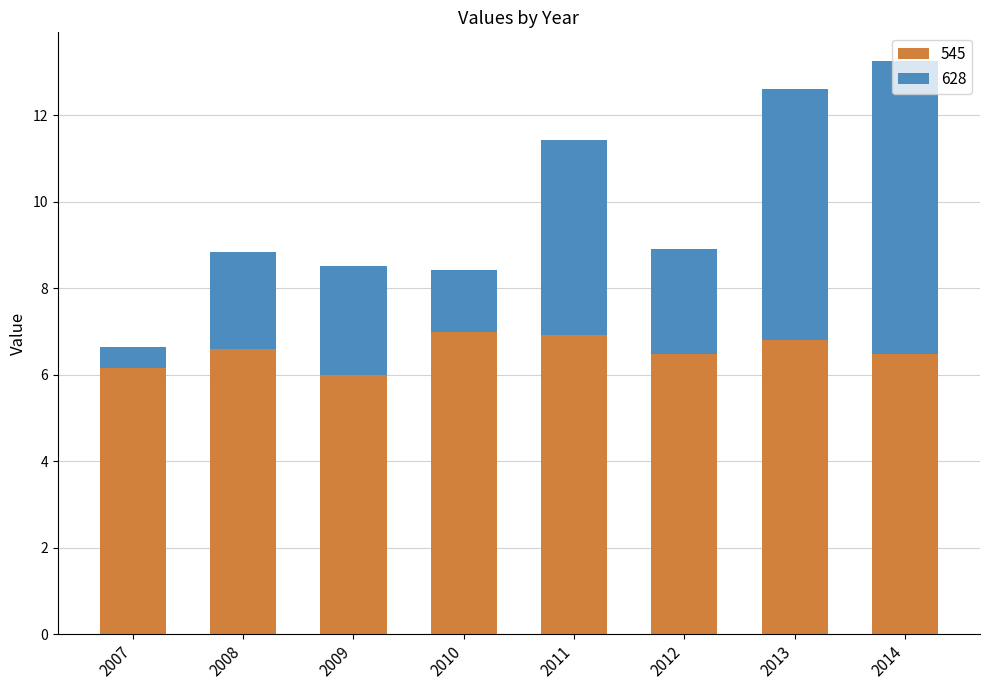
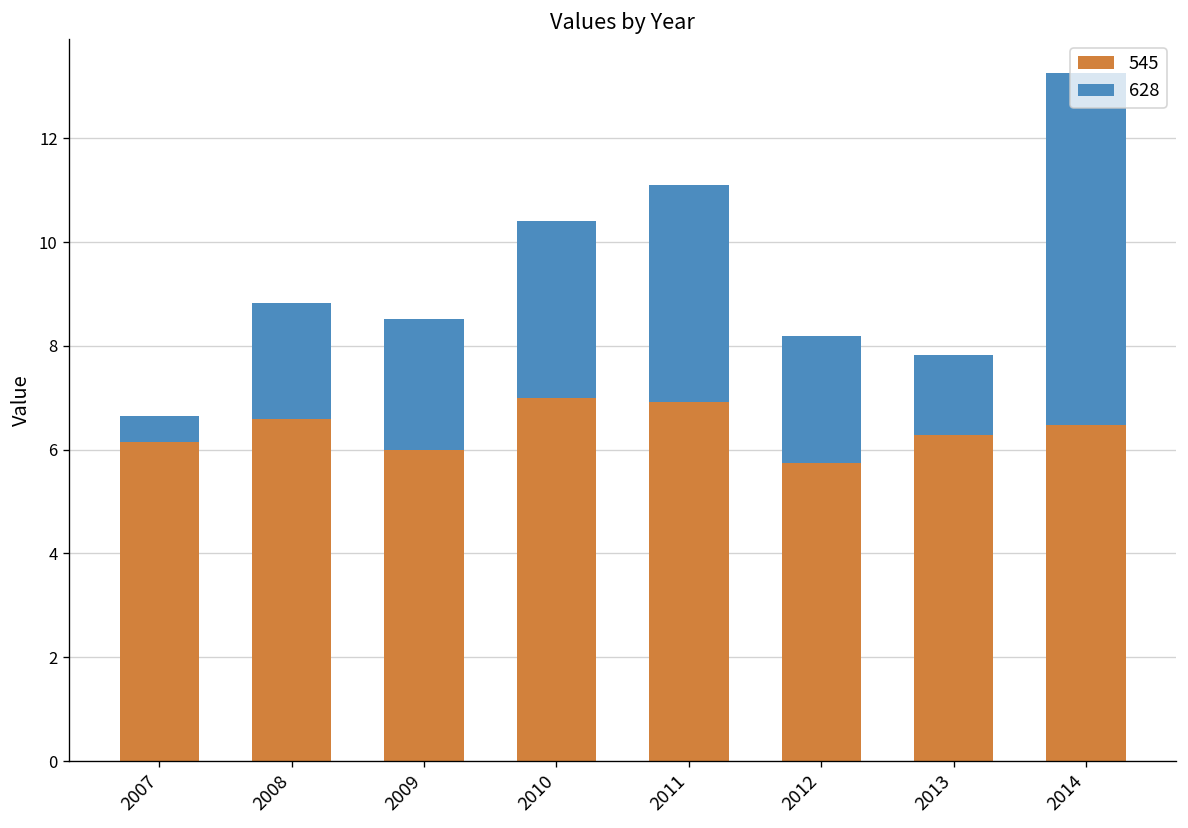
  {
    "545": {
      "2007": 6.1,
      "2008": 6.6,
      "2009": 6.0,
      "2010": 7.0,
      "2011": 6.9,
-     "2012": 6.5,
-     "2013": 6.8,
+     "2012": 5.7,
+     "2013": 6.3,
      "2014": 6.5
    },
    "628": {
      "2007": 0.5,
      "2008": 2.2,
      "2009": 2.5,
-     "2010": 1.4,
-     "2011": 4.5,
+     "2010": 3.4,
+     "2011": 4.2,
      "2012": 2.4,
-     "2013": 5.8
+     "2013": 1.5
    }
  }
